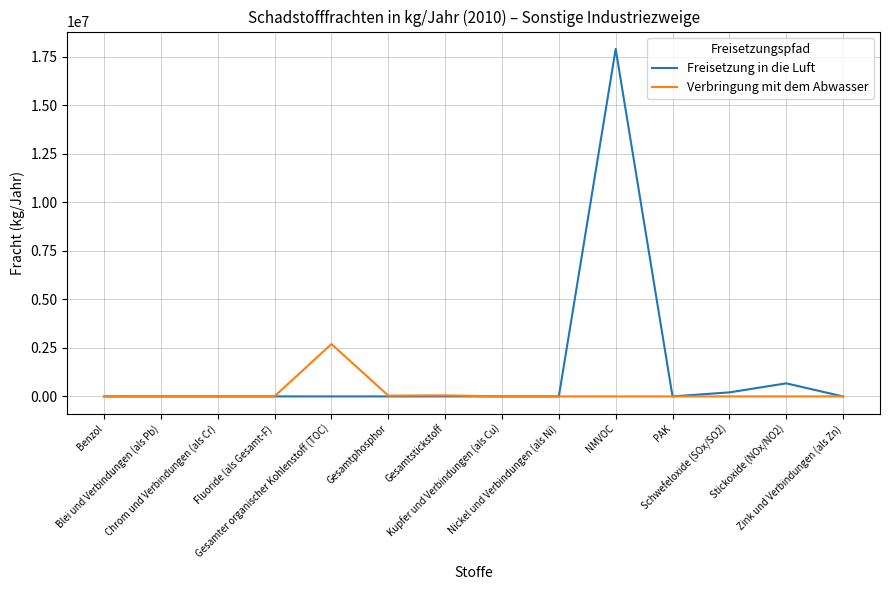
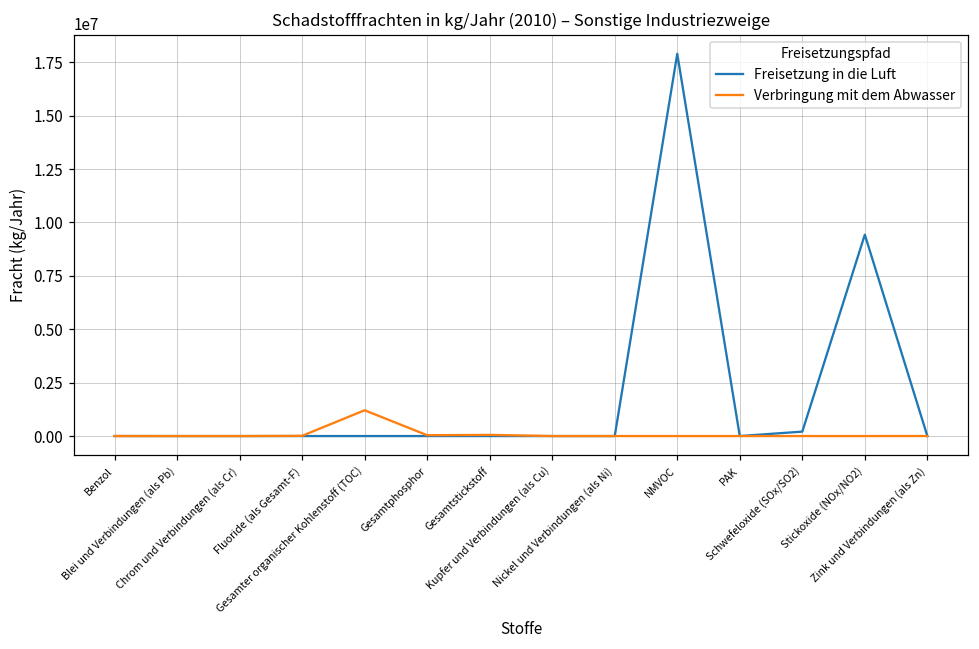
  {
    "Freisetzung in die Luft": {
      "Gesamter organischer Kohlenstoff (TOC)": 0,
      "NMVOC": 17900000,
      "Schwefeloxide (SOx/SO2)": 200000,
-     "Stickoxide (NOx/NO2)": 700000
+     "Stickoxide (NOx/NO2)": 9400000
    },
    "Verbringung mit dem Abwasser": {
-     "Gesamter organischer Kohlenstoff (TOC)": 2700000,
+     "Gesamter organischer Kohlenstoff (TOC)": 1200000,
      "NMVOC": 0,
      "Schwefeloxide (SOx/SO2)": 0,
      "Stickoxide (NOx/NO2)": 0
    }
  }
